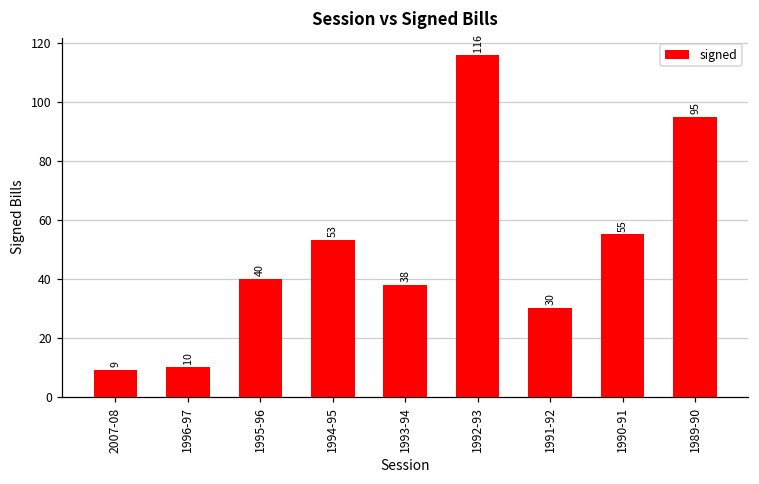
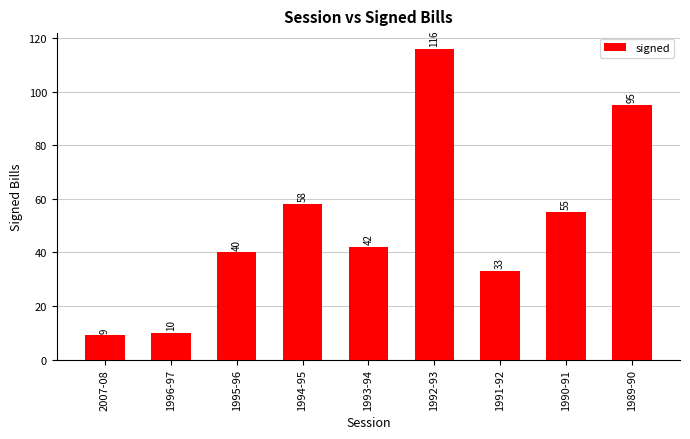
  {
    "2007-08": 9,
    "1996-97": 10,
    "1995-96": 40,
-   "1994-95": 53,
-   "1993-94": 38,
+   "1994-95": 58,
+   "1993-94": 42,
    "1992-93": 116,
-   "1991-92": 30,
+   "1991-92": 33,
    "1990-91": 55,
    "1989-90": 95
  }
